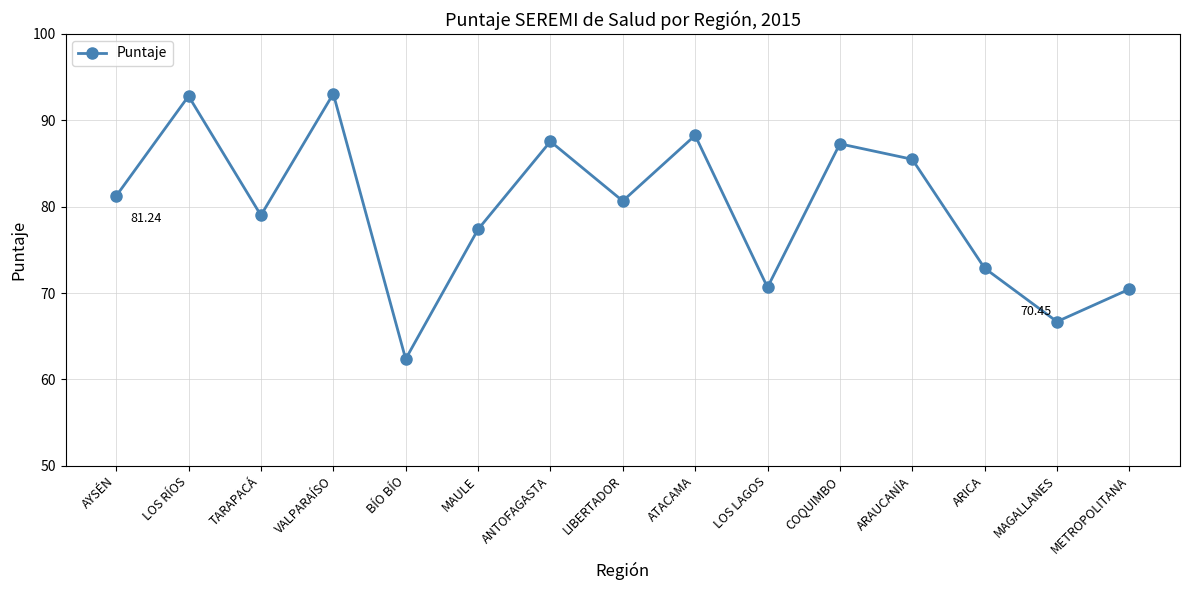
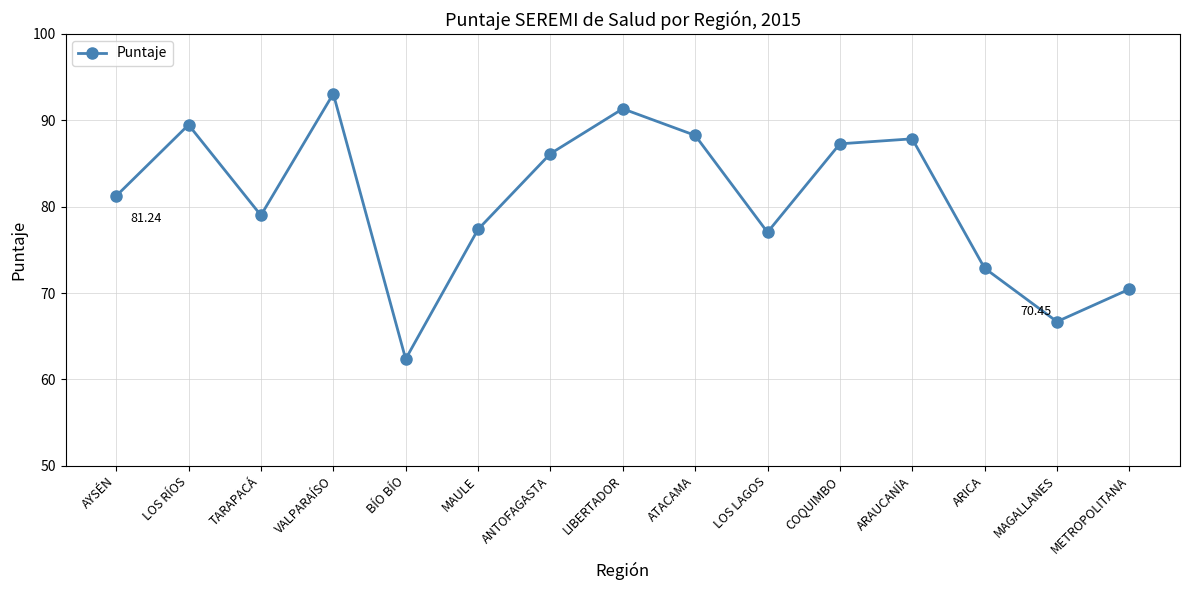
  {
-   "LOS RÍOS": 93,
+   "LOS RÍOS": 89,
    "TARAPACÁ": 79,
    "VALPARAÍSO": 93,
    "BÍO BÍO": 62,
    "MAULE": 77,
-   "ANTOFAGASTA": 88,
-   "LIBERTADOR": 81,
+   "ANTOFAGASTA": 86,
+   "LIBERTADOR": 91,
    "ATACAMA": 88,
-   "LOS LAGOS": 71,
+   "LOS LAGOS": 77,
    "COQUIMBO": 87,
-   "ARAUCANÍA": 85,
+   "ARAUCANÍA": 88,
    "ARICA": 73,
    "METROPOLITANA": 70
  }
